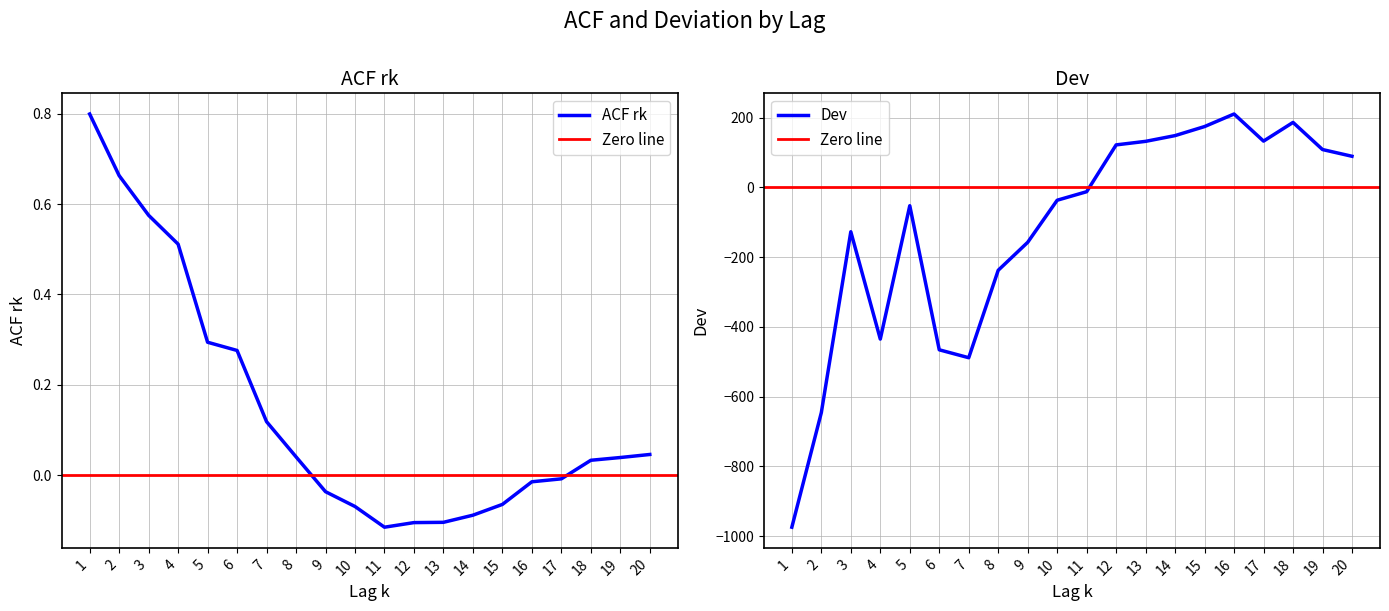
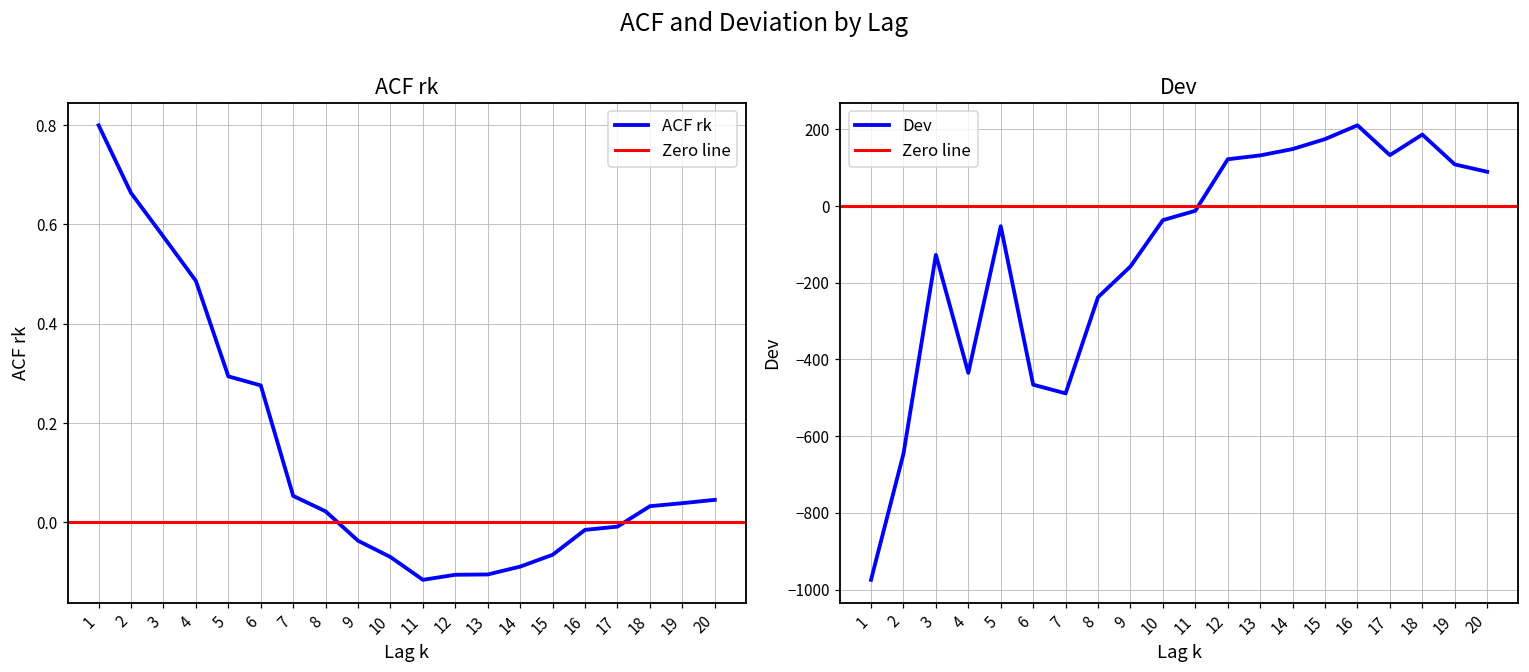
  {
    "ACF rk": {
      "1": 0.80,
      "2": 0.66,
      "3": 0.58,
-     "4": 0.51,
+     "4": 0.49,
      "5": 0.29,
      "6": 0.28,
-     "7": 0.12,
-     "8": 0.04,
+     "7": 0.05,
+     "8": 0.02,
      "9": -0.04,
      "10": -0.07,
      "11": -0.12,
      "12": -0.11,
      "13": -0.10,
      "14": -0.09,
      "15": -0.06,
      "16": -0.01,
      "17": -0.01,
      "18": 0.03,
      "19": 0.04,
      "20": 0.05
    },
    "Dev": {
      "1": -970,
      "2": -650,
      "3": -130,
      "4": -440,
      "5": -50,
      "6": -470,
      "7": -490,
      "8": -240,
      "9": -160,
      "10": -40,
      "11": -10,
      "12": 120,
      "13": 130,
      "14": 150,
      "15": 170,
      "16": 210,
      "17": 130,
      "18": 190,
      "19": 110,
      "20": 90
    }
  }
